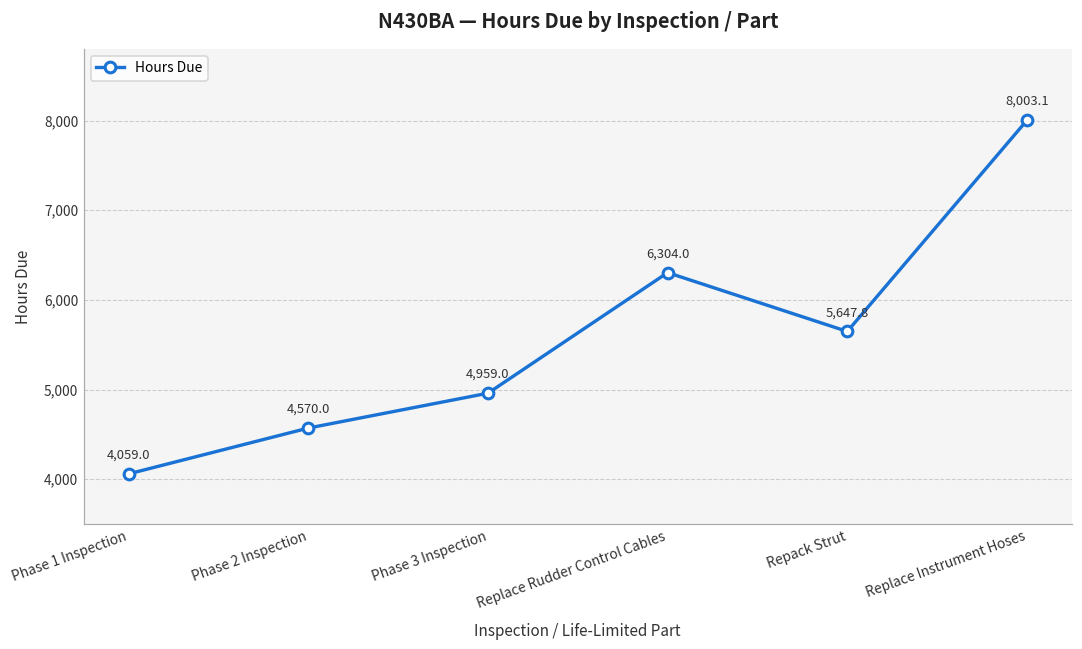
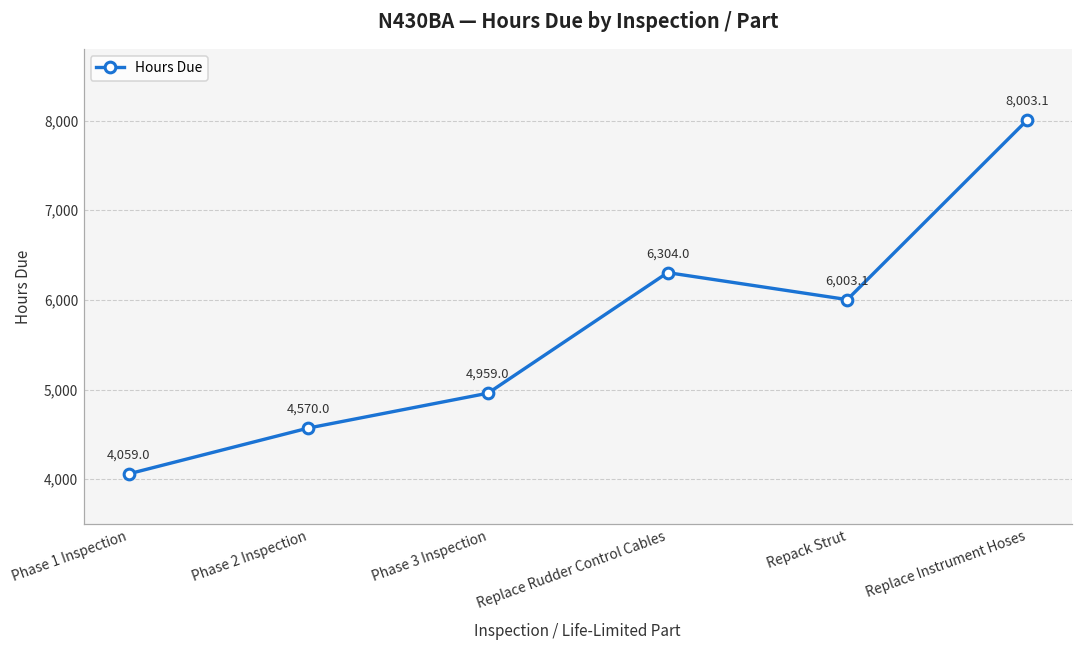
  {
    "Phase 1 Inspection": "4,059.0",
    "Phase 2 Inspection": "4,570.0",
    "Phase 3 Inspection": "4,959.0",
    "Replace Rudder Control Cables": "6,304.0",
-   "Repack Strut": "5,647.8",
+   "Repack Strut": "6,003.1",
    "Replace Instrument Hoses": "8,003.1"
  }
